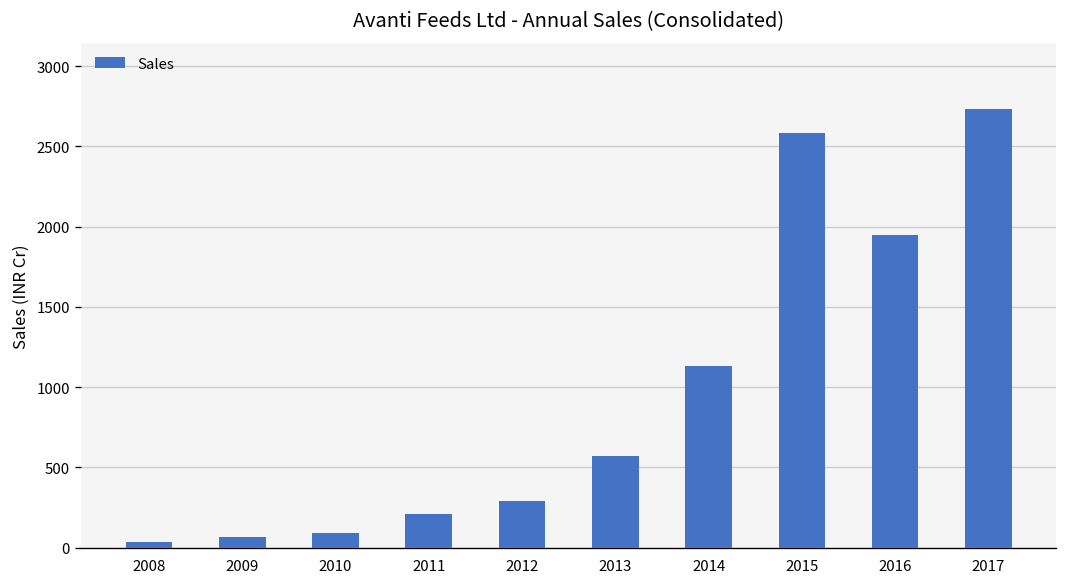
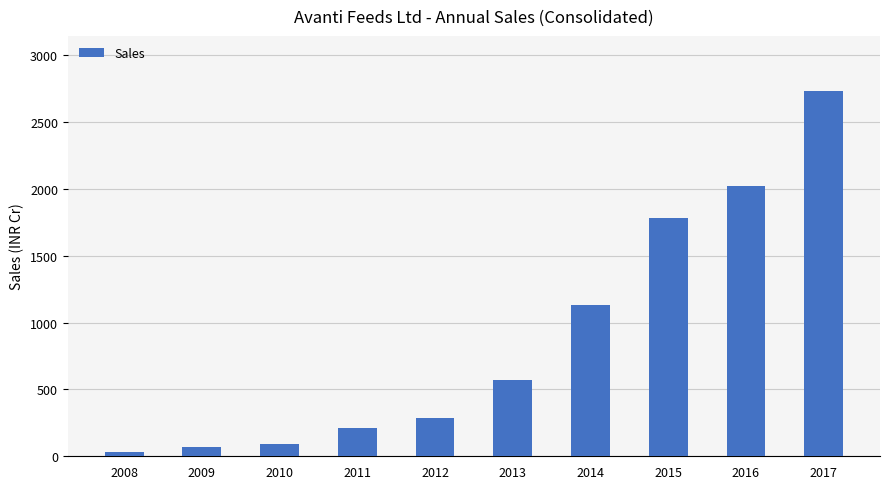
  {
    "2008": 30,
    "2009": 70,
    "2010": 90,
    "2011": 210,
    "2012": 290,
    "2013": 570,
    "2014": 1130,
-   "2015": 2590,
-   "2016": 1950,
+   "2015": 1780,
+   "2016": 2020,
    "2017": 2730
  }
